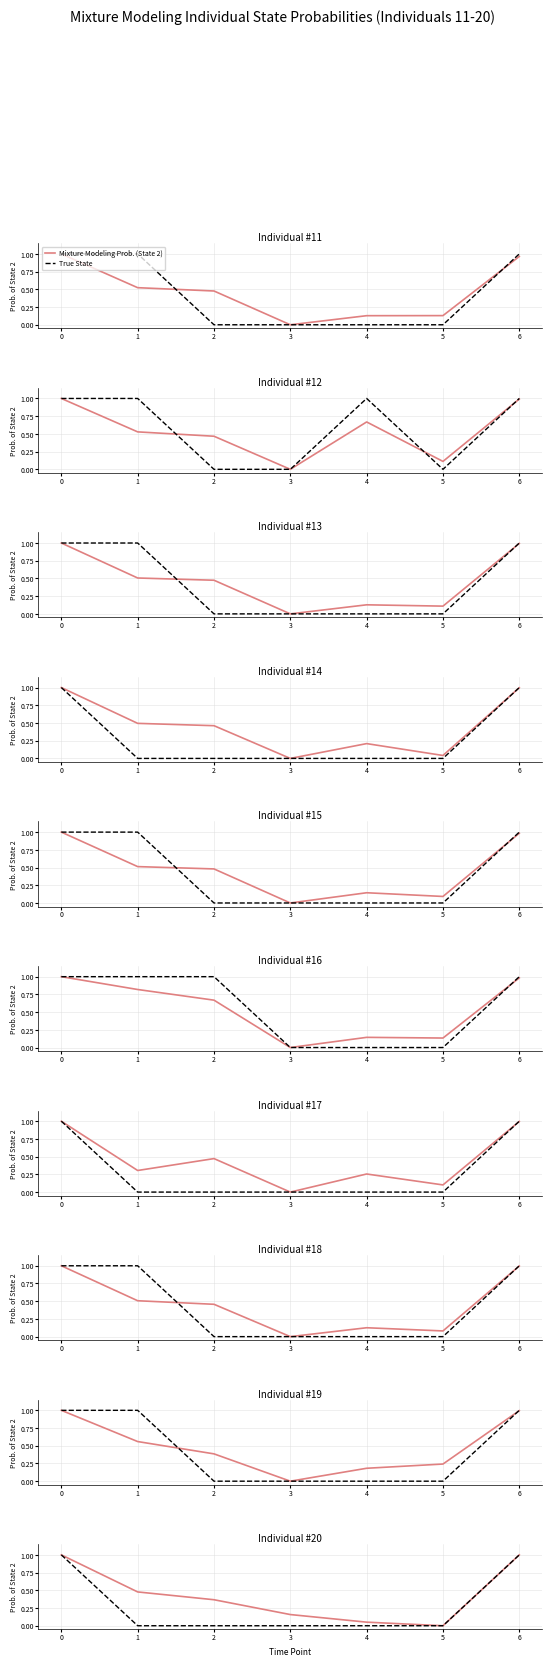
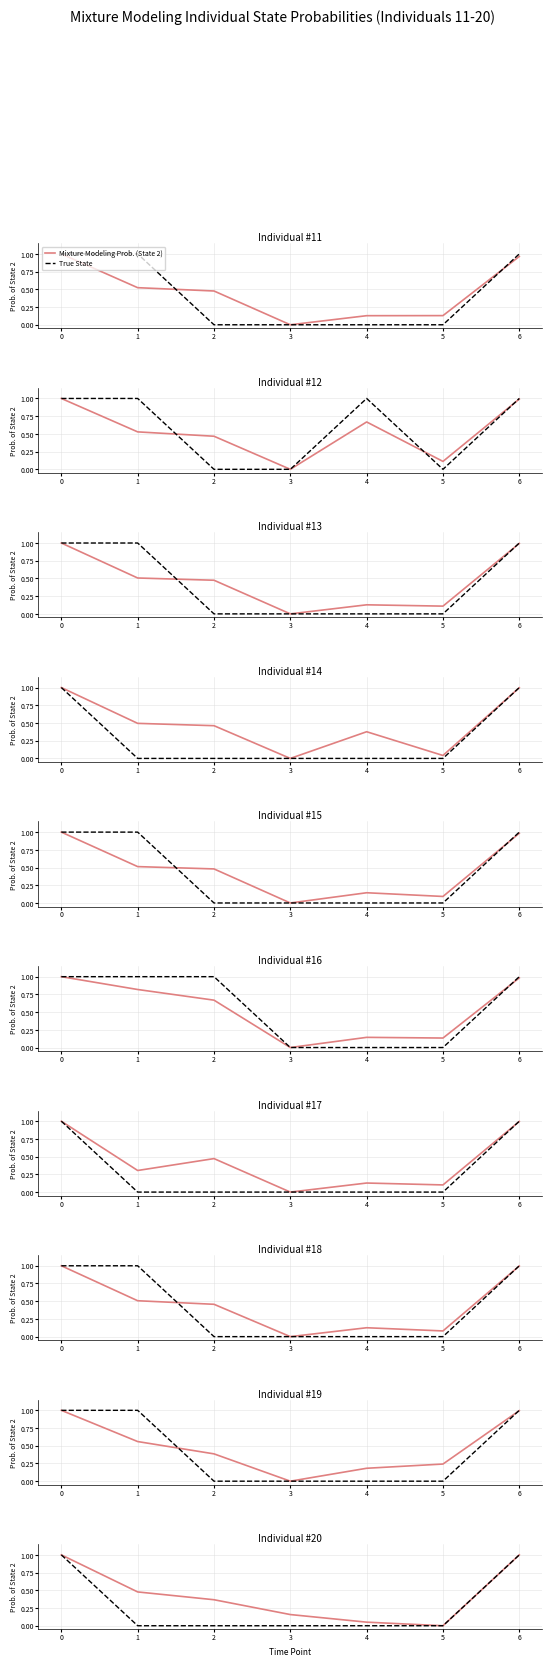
  {
    "Individual #11": {
      "Mixture Modeling Prob. (State 2)": {
        "1": 0.5,
        "2": 0.5,
        "4": 0.1,
        "5": 0.1,
        "6": 1.0
      },
      "True State": {
        "2": 0.0,
        "4": 0.0,
        "5": 0.0,
        "6": 1.0
      }
    },
    "Individual #12": {
      "Mixture Modeling Prob. (State 2)": {
        "1": 0.5,
        "2": 0.5,
        "4": 0.7,
        "5": 0.1
      },
      "True State": {
        "1": 1.0,
        "2": 0.0,
        "4": 1.0,
        "5": 0.0
      }
    },
    "Individual #13": {
      "Mixture Modeling Prob. (State 2)": {
        "1": 0.5,
        "2": 0.5,
        "4": 0.1,
        "5": 0.1
      },
      "True State": {
        "1": 1.0,
        "2": 0.0,
        "4": 0.0,
        "5": 0.0
      }
    },
    "Individual #14": {
      "Mixture Modeling Prob. (State 2)": {
        "1": 0.5,
        "2": 0.5,
-       "4": 0.2,
+       "4": 0.4,
        "5": 0.0
      },
      "True State": {
        "1": 0.0,
        "2": 0.0,
        "4": 0.0,
        "5": 0.0
      }
    },
    "Individual #15": {
      "Mixture Modeling Prob. (State 2)": {
        "1": 0.5,
        "2": 0.5,
        "4": 0.1,
        "5": 0.1
      },
      "True State": {
        "1": 1.0,
        "2": 0.0,
        "4": 0.0,
        "5": 0.0
      }
    },
    "Individual #16": {
      "Mixture Modeling Prob. (State 2)": {
        "1": 0.8,
        "2": 0.7,
        "4": 0.1,
        "5": 0.1
      },
      "True State": {
        "1": 1.0,
        "2": 1.0,
        "4": 0.0,
        "5": 0.0
      }
    },
    "Individual #17": {
      "Mixture Modeling Prob. (State 2)": {
        "1": 0.3,
        "2": 0.5,
-       "4": 0.3,
+       "4": 0.1,
        "5": 0.1
      },
      "True State": {
        "1": 0.0,
        "2": 0.0,
        "4": 0.0,
        "5": 0.0
      }
    },
    "Individual #18": {
      "Mixture Modeling Prob. (State 2)": {
        "1": 0.5,
        "2": 0.5,
        "4": 0.1,
        "5": 0.1
      },
      "True State": {
        "1": 1.0,
        "2": 0.0,
        "4": 0.0,
        "5": 0.0
      }
    },
    "Individual #19": {
      "Mixture Modeling Prob. (State 2)": {
        "1": 0.6,
        "2": 0.4,
        "4": 0.2,
        "5": 0.2
      },
      "True State": {
        "1": 1.0,
        "2": 0.0,
        "4": 0.0,
        "5": 0.0
      }
    },
    "Individual #20": {
      "Mixture Modeling Prob. (State 2)": {
        "1": 0.5,
        "2": 0.4,
        "3": 0.2,
        "4": 0.1
      },
      "True State": {
        "1": 0.0,
        "2": 0.0,
        "3": 0.0,
        "4": 0.0
      }
    }
  }
